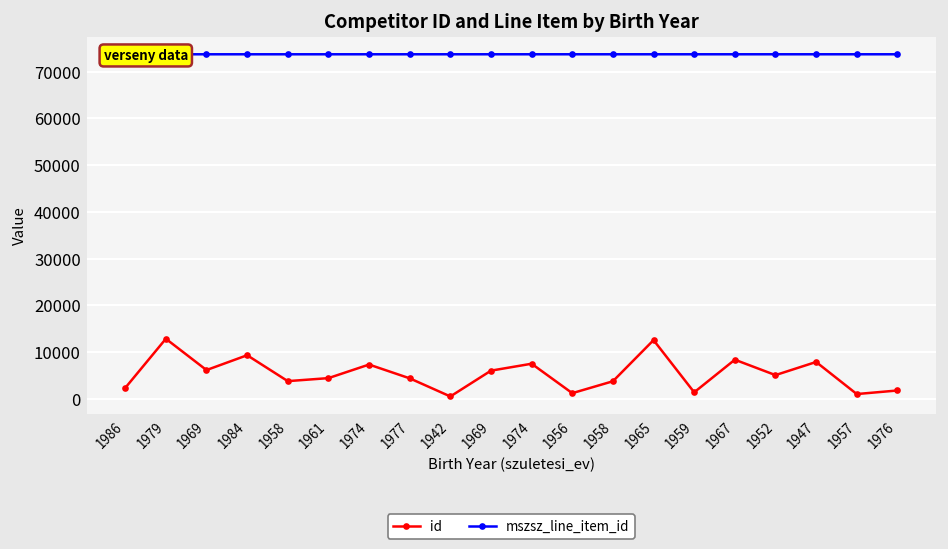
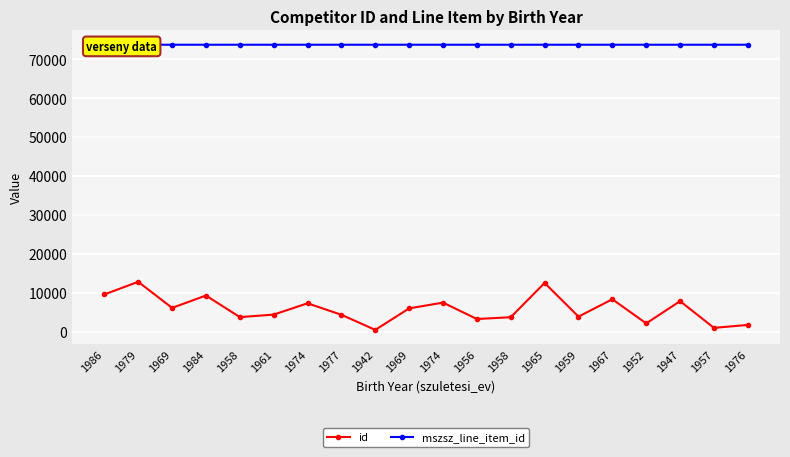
  {
    "id": {
-     "1986": 2000,
+     "1986": 10000,
      "1979": 13000,
      "1984": 9000,
      "1961": 4000,
      "1977": 4000,
      "1942": 1000,
-     "1956": 1000,
+     "1956": 3000,
      "1965": 13000,
-     "1959": 1000,
+     "1959": 4000,
      "1967": 8000,
-     "1952": 5000,
+     "1952": 2000,
      "1947": 8000,
      "1957": 1000,
      "1976": 2000
    },
    "mszsz_line_item_id": {
      "1984": 74000,
      "1961": 74000,
      "1977": 74000,
      "1942": 74000,
      "1956": 74000,
      "1965": 74000,
      "1959": 74000,
      "1967": 74000,
      "1952": 74000,
      "1947": 74000,
      "1957": 74000,
      "1976": 74000
    }
  }
